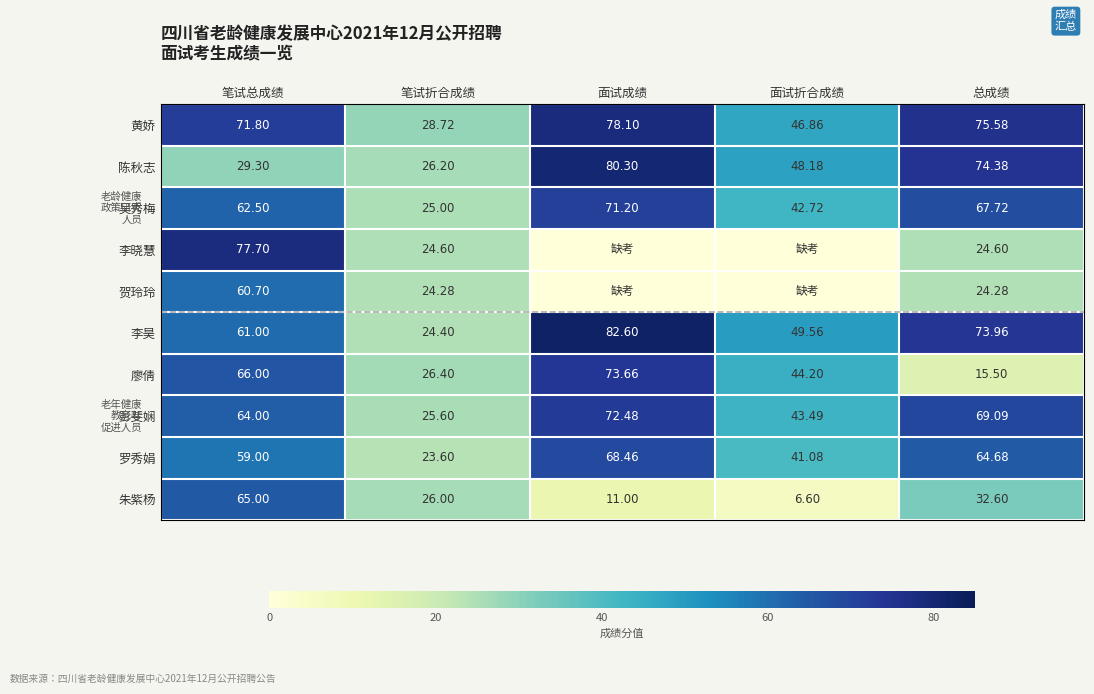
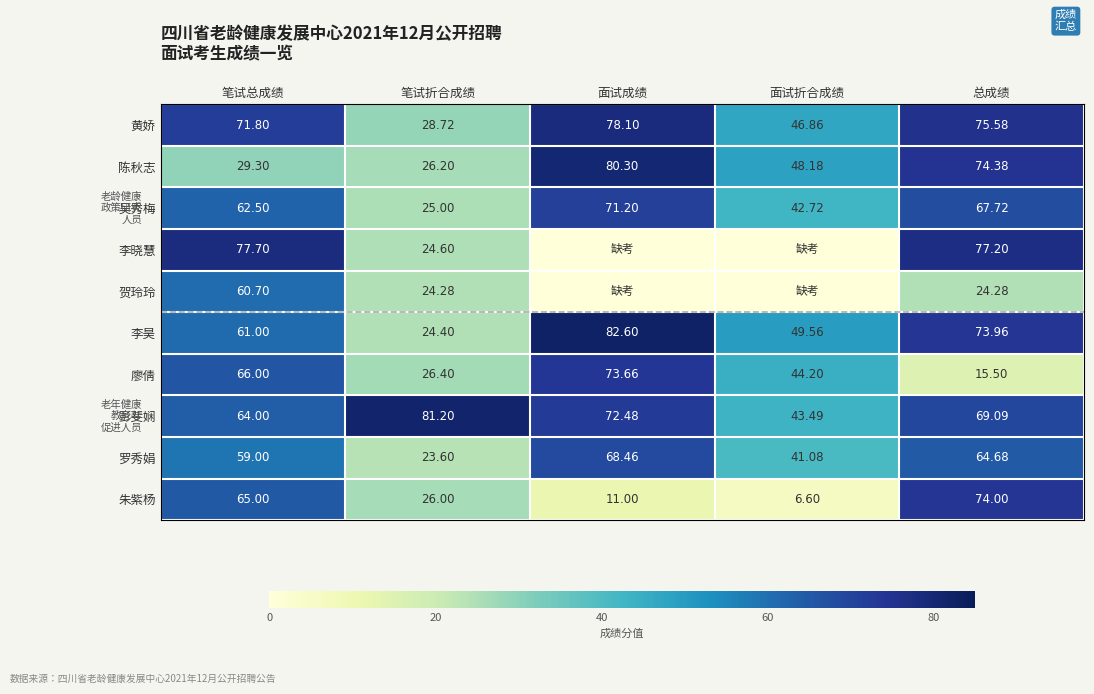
  {
    "黄娇": {
      "笔试总成绩": 71.80,
      "笔试折合成绩": 28.72,
      "面试成绩": 78.10,
      "面试折合成绩": 46.86,
      "总成绩": 75.58
    },
    "陈秋志": {
      "笔试总成绩": 29.30,
      "笔试折合成绩": 26.20,
      "面试成绩": 80.30,
      "面试折合成绩": 48.18,
      "总成绩": 74.38
    },
    "吴秀梅": {
      "笔试总成绩": 62.50,
      "笔试折合成绩": 25.00,
      "面试成绩": 71.20,
      "面试折合成绩": 42.72,
      "总成绩": 67.72
    },
    "李晓慧": {
      "笔试总成绩": 77.70,
      "笔试折合成绩": 24.60,
-     "总成绩": 24.60
+     "总成绩": 77.20
    },
    "贺玲玲": {
      "笔试总成绩": 60.70,
      "笔试折合成绩": 24.28,
      "总成绩": 24.28
    },
    "李昊": {
      "笔试总成绩": 61.00,
      "笔试折合成绩": 24.40,
      "面试成绩": 82.60,
      "面试折合成绩": 49.56,
      "总成绩": 73.96
    },
    "廖倩": {
      "笔试总成绩": 66.00,
      "笔试折合成绩": 26.40,
      "面试成绩": 73.66,
      "面试折合成绩": 44.20,
      "总成绩": 15.50
    },
    "彭斐娴": {
      "笔试总成绩": 64.00,
-     "笔试折合成绩": 25.60,
+     "笔试折合成绩": 81.20,
      "面试成绩": 72.48,
      "面试折合成绩": 43.49,
      "总成绩": 69.09
    },
    "罗秀娟": {
      "笔试总成绩": 59.00,
      "笔试折合成绩": 23.60,
      "面试成绩": 68.46,
      "面试折合成绩": 41.08,
      "总成绩": 64.68
    },
    "朱紫杨": {
      "笔试总成绩": 65.00,
      "笔试折合成绩": 26.00,
      "面试成绩": 11.00,
      "面试折合成绩": 6.60,
-     "总成绩": 32.60
+     "总成绩": 74.00
    }
  }
